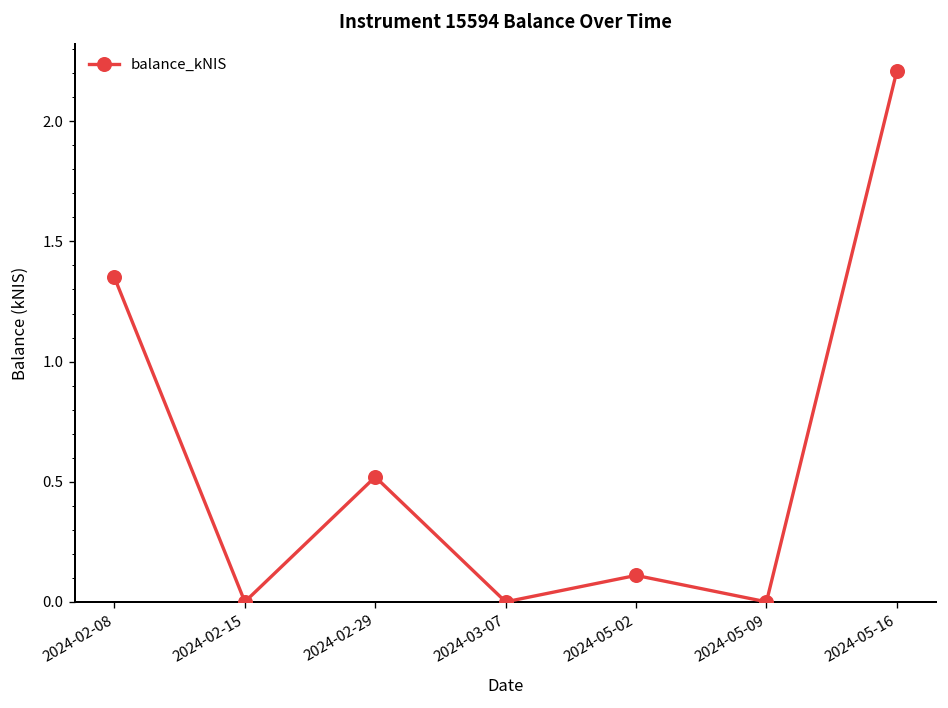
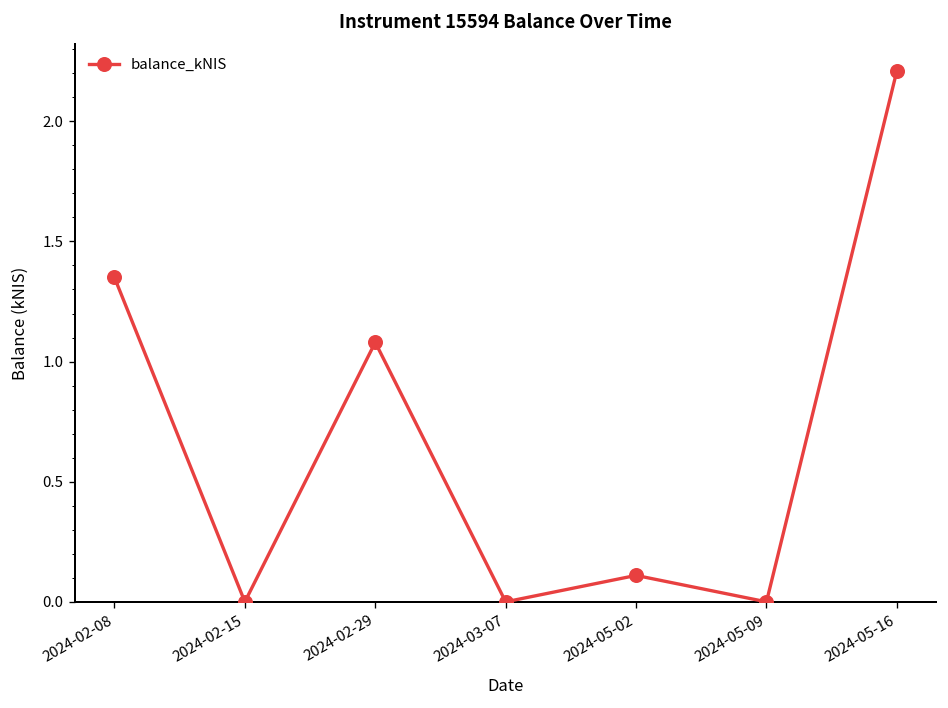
  {
    "2024-02-08": 1.35,
    "2024-02-15": 0.00,
-   "2024-02-29": 0.52,
+   "2024-02-29": 1.08,
    "2024-03-07": 0.00,
    "2024-05-02": 0.11,
    "2024-05-09": 0.00,
    "2024-05-16": 2.21
  }
